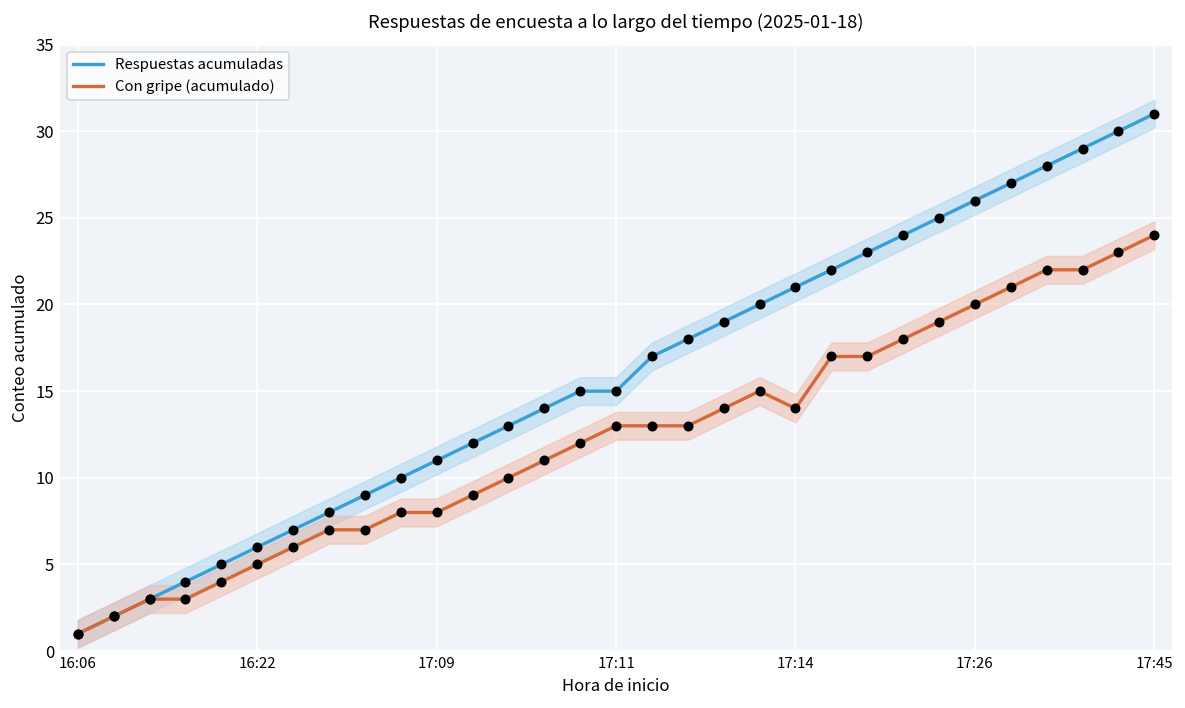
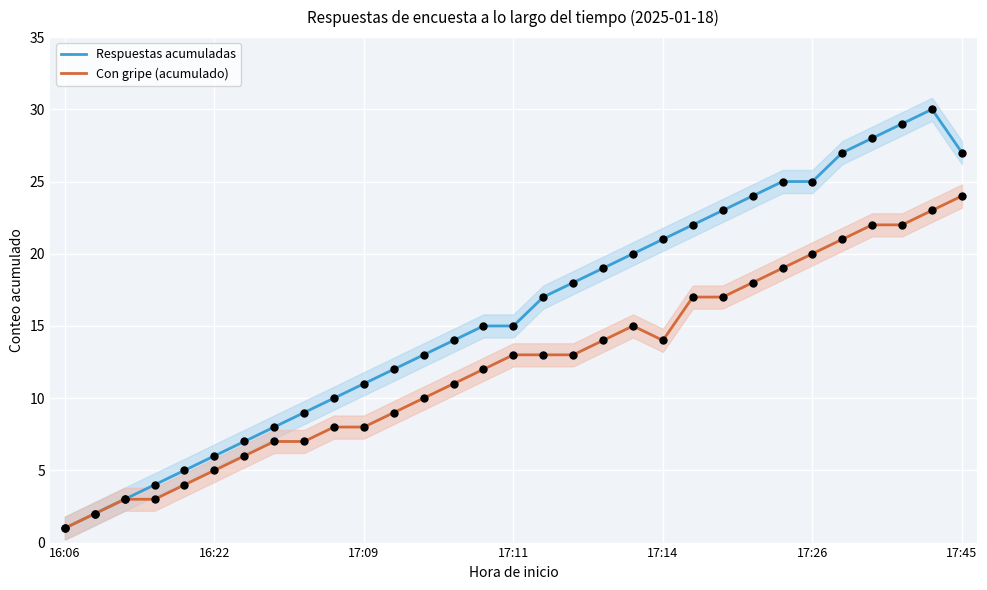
  {
    "Respuestas acumuladas": {
      "16:22": 6,
      "17:11": 15,
      "17:14": 21,
-     "17:26": 26,
-     "17:45": 31
+     "17:26": 25,
+     "17:45": 27
    },
    "Con gripe (acumulado)": {
      "16:22": 5,
      "17:11": 13,
      "17:14": 14,
      "17:26": 20,
      "17:45": 24
    }
  }
